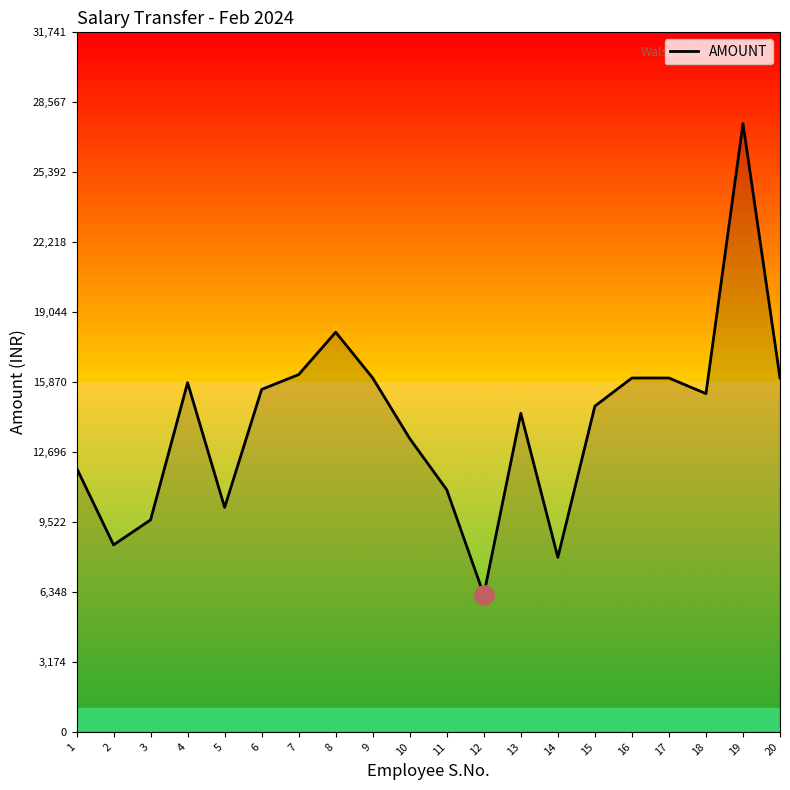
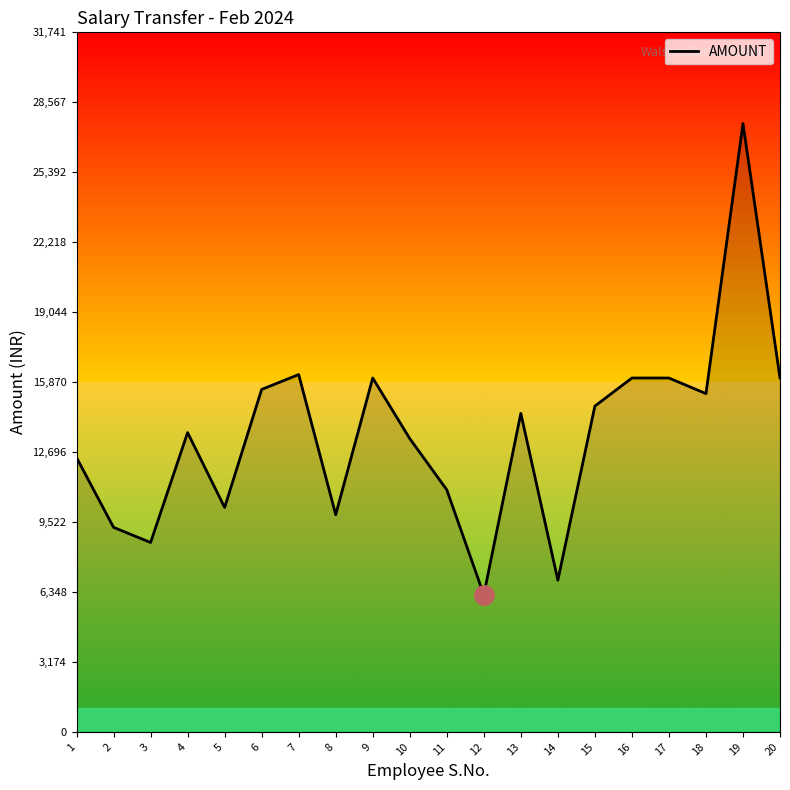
  {
    "AMOUNT": {
-     "1": "12,000",
-     "2": "8,500",
-     "3": "9,600",
-     "4": "15,800",
+     "1": "12,400",
+     "2": "9,300",
+     "3": "8,600",
+     "4": "13,600",
      "5": "10,200",
      "6": "15,500",
      "7": "16,200",
-     "8": "18,100",
+     "8": "9,900",
      "9": "16,100",
      "10": "13,300",
      "11": "11,000",
      "13": "14,500",
-     "14": "7,900",
+     "14": "6,900",
      "15": "14,800",
      "16": "16,100",
      "17": "16,100",
      "18": "15,300",
      "19": "27,600",
      "20": "16,100"
    }
  }
